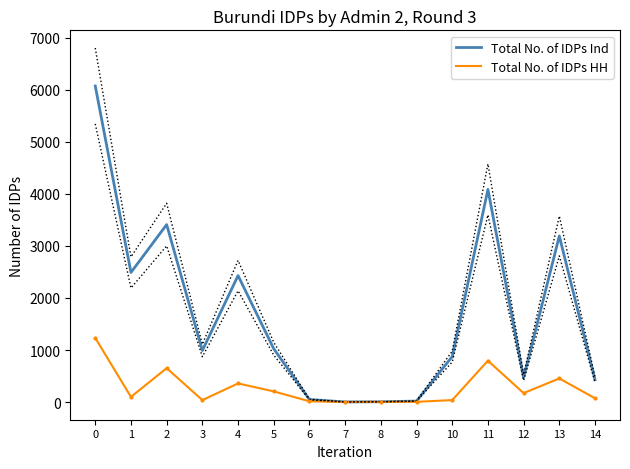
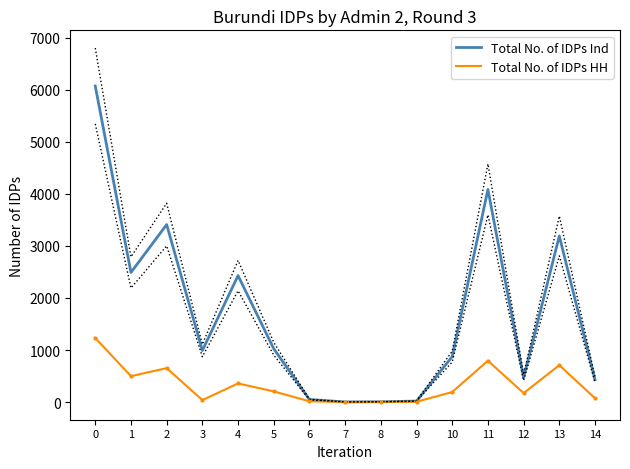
  {
    "Total No. of IDPs Ind": {
      "0": 6100,
      "1": 2500,
      "2": 3400,
      "3": 1000,
      "4": 2400,
      "5": 1000,
      "10": 900,
      "11": 4100,
      "12": 500,
      "13": 3200,
      "14": 400
    },
    "Total No. of IDPs HH": {
      "0": 1200,
-     "1": 100,
+     "1": 500,
      "2": 700,
      "3": 0,
      "4": 400,
      "5": 200,
-     "10": 0,
+     "10": 200,
      "11": 800,
      "12": 200,
-     "13": 500,
+     "13": 700,
      "14": 100
    }
  }
